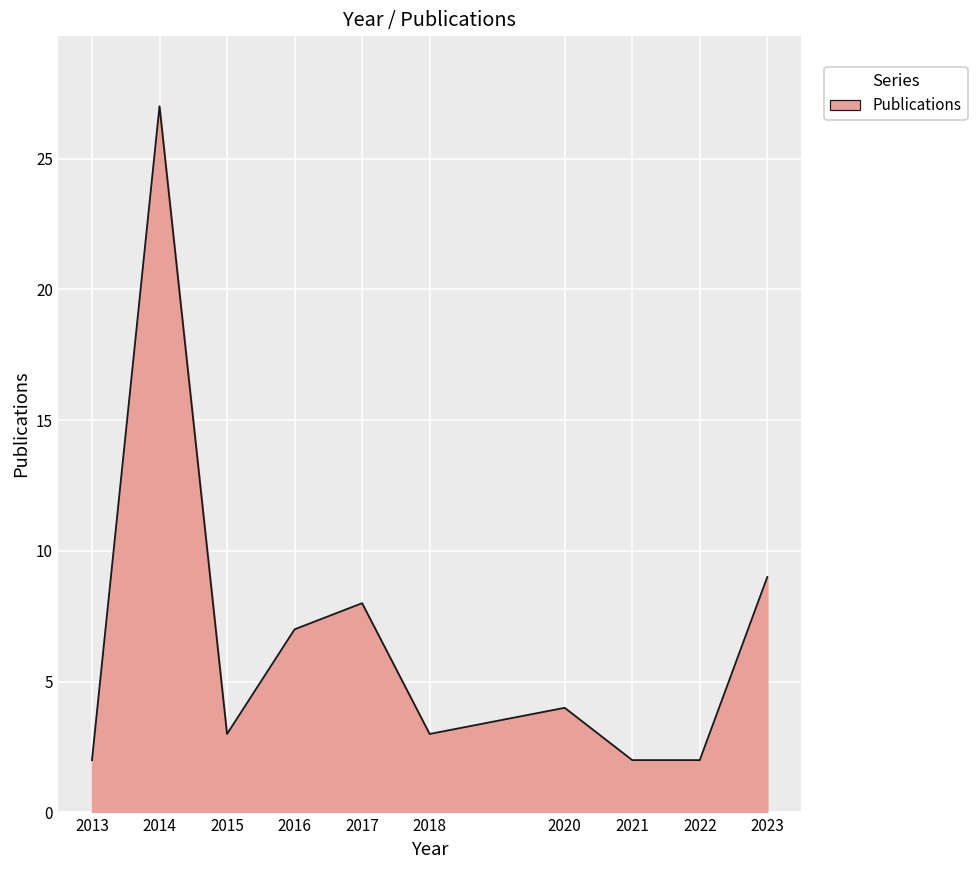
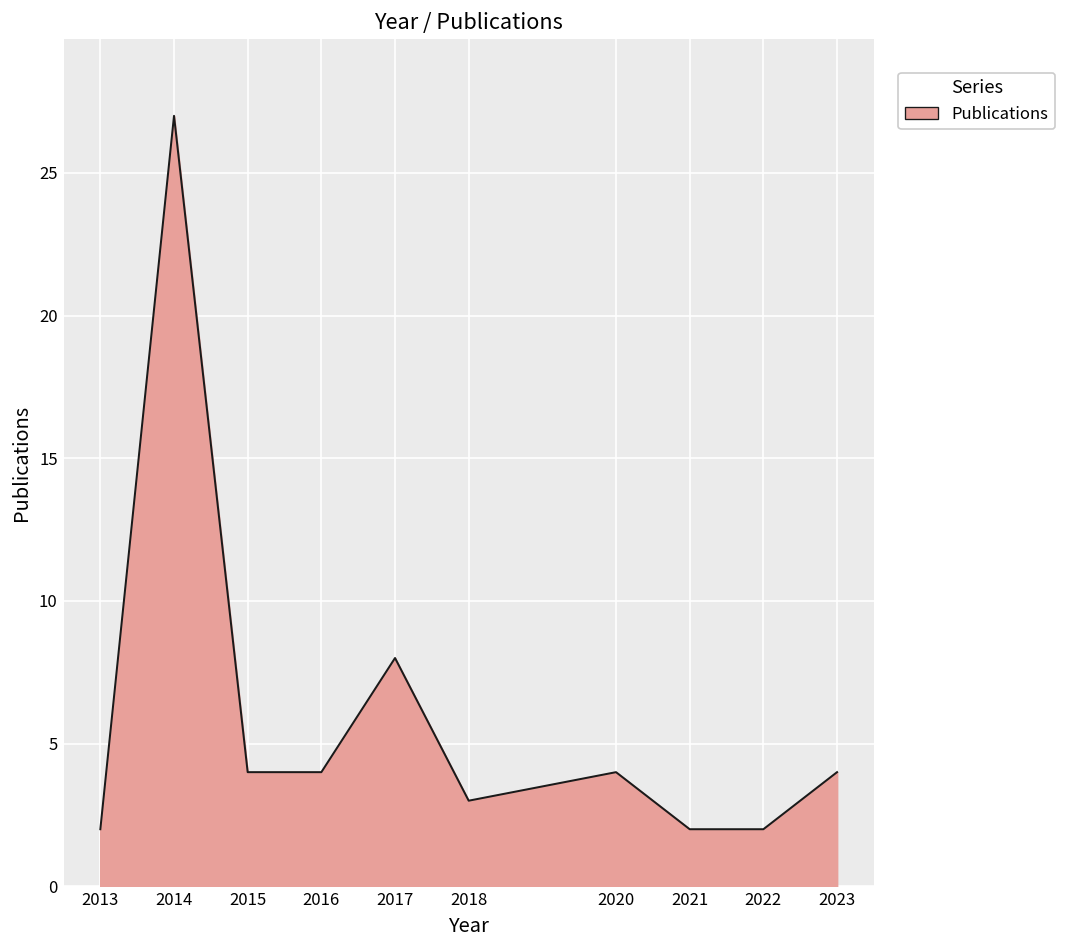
  {
    "2013": 2,
    "2014": 27,
-   "2015": 3,
-   "2016": 7,
+   "2015": 4,
+   "2016": 4,
    "2017": 8,
    "2018": 3,
    "2020": 4,
    "2021": 2,
    "2022": 2,
-   "2023": 9
+   "2023": 4
  }
